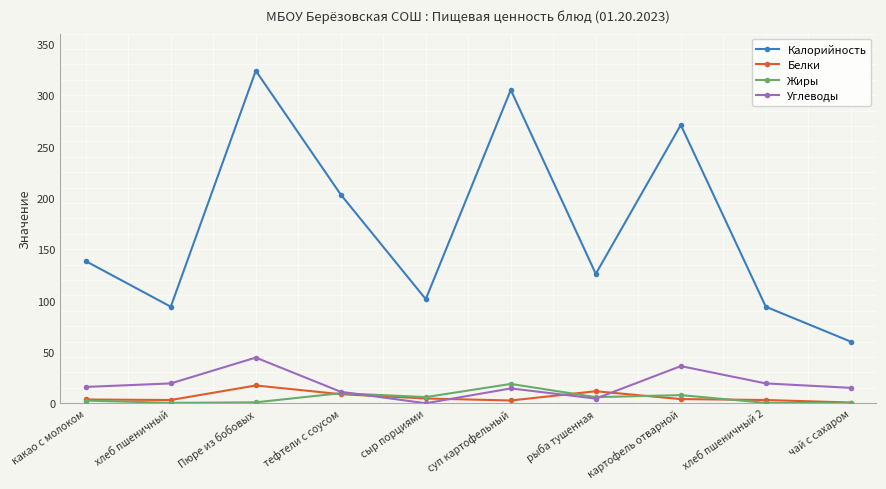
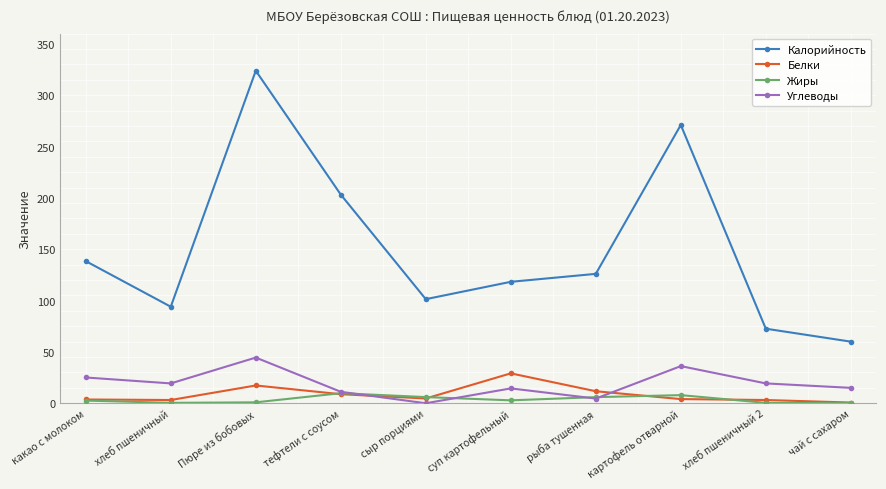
  {
    "Калорийность": {
      "какао с молоком": 138,
      "хлеб пшеничный": 94,
      "Пюре из бобовых": 324,
      "тефтели с соусом": 203,
      "сыр порциями": 101,
-     "суп картофельный": 305,
+     "суп картофельный": 118,
      "рыба тушенная": 126,
      "картофель отварной": 271,
-     "хлеб пшеничный 2": 94,
+     "хлеб пшеничный 2": 73,
      "чай с сахаром": 60
    },
    "Белки": {
      "хлеб пшеничный": 3,
      "Пюре из бобовых": 17,
-     "суп картофельный": 3,
+     "суп картофельный": 29,
      "рыба тушенная": 12,
      "картофель отварной": 4,
      "хлеб пшеничный 2": 3
    },
    "Жиры": {
      "хлеб пшеничный": 0,
      "Пюре из бобовых": 1,
-     "суп картофельный": 19,
+     "суп картофельный": 3,
      "картофель отварной": 8,
      "хлеб пшеничный 2": 0
    },
    "Углеводы": {
-     "какао с молоком": 16,
+     "какао с молоком": 25,
      "хлеб пшеничный": 19,
      "Пюре из бобовых": 44,
      "сыр порциями": 0,
      "суп картофельный": 14,
      "картофель отварной": 36,
      "хлеб пшеничный 2": 19,
      "чай с сахаром": 15
    }
  }
